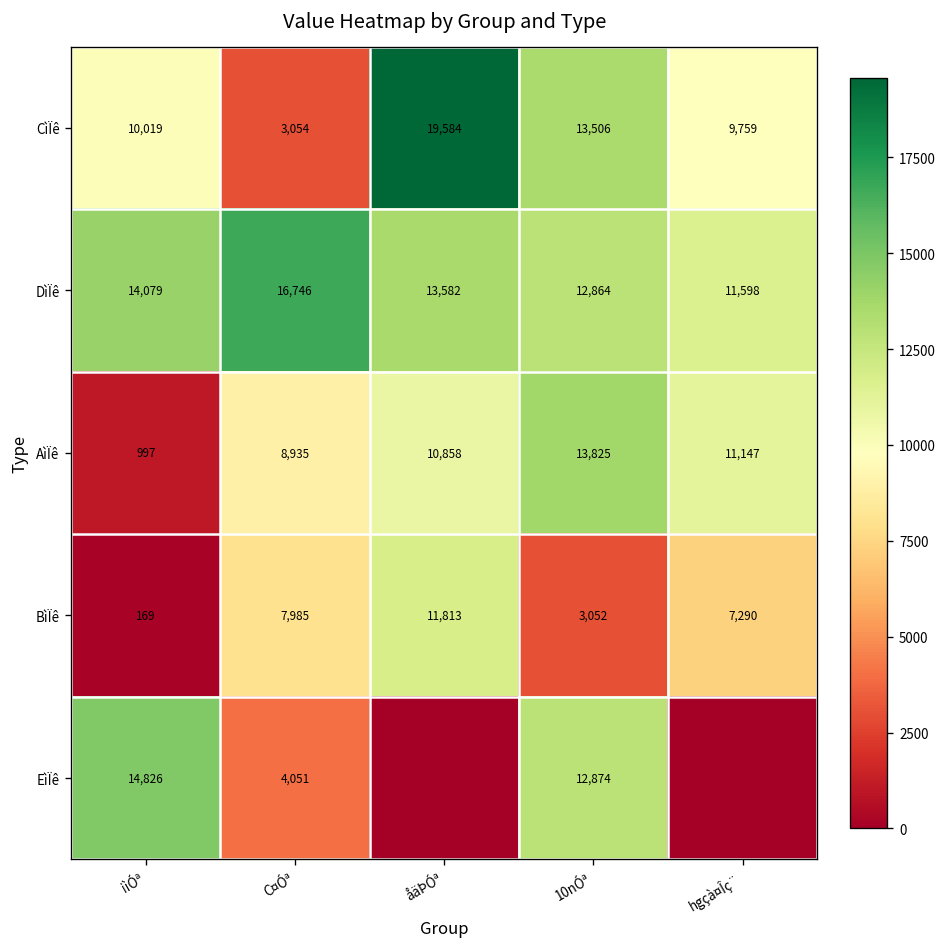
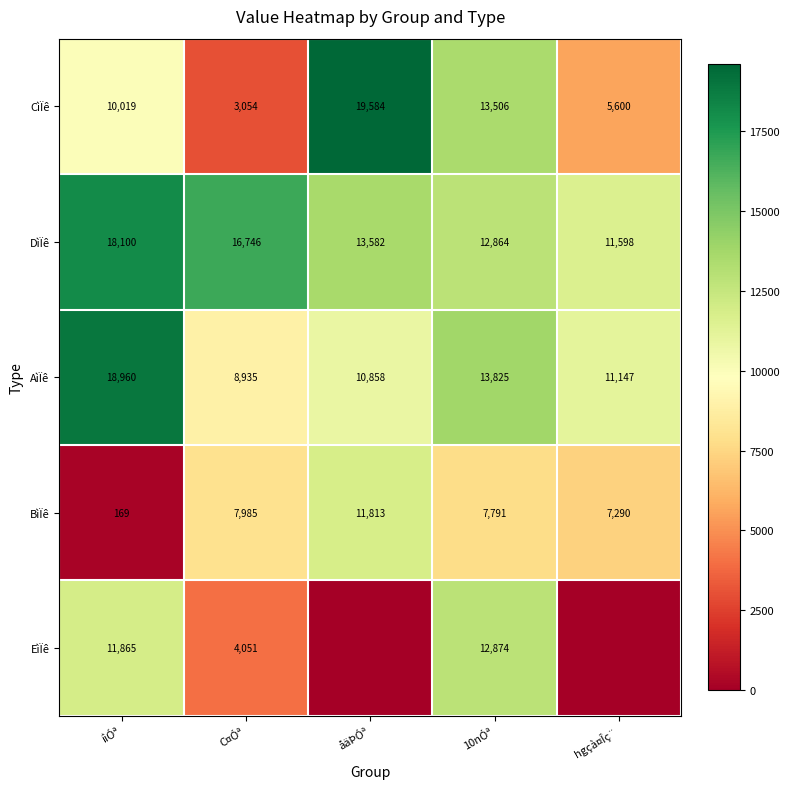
  {
    "CìÏê": {
      "iìÓª": "10,019",
      "C¤Óª": "3,054",
      "åäÞÓª": "19,584",
      "10nÓª": "13,506",
-     "hgçà¤Îç¨": "9,759"
+     "hgçà¤Îç¨": "5,600"
    },
    "DìÏê": {
-     "iìÓª": "14,079",
+     "iìÓª": "18,100",
      "C¤Óª": "16,746",
      "åäÞÓª": "13,582",
      "10nÓª": "12,864",
      "hgçà¤Îç¨": "11,598"
    },
    "AìÏê": {
-     "iìÓª": "997",
+     "iìÓª": "18,960",
      "C¤Óª": "8,935",
      "åäÞÓª": "10,858",
      "10nÓª": "13,825",
      "hgçà¤Îç¨": "11,147"
    },
    "BìÏê": {
      "iìÓª": "169",
      "C¤Óª": "7,985",
      "åäÞÓª": "11,813",
-     "10nÓª": "3,052",
+     "10nÓª": "7,791",
      "hgçà¤Îç¨": "7,290"
    },
    "EìÏê": {
-     "iìÓª": "14,826",
+     "iìÓª": "11,865",
      "C¤Óª": "4,051",
      "10nÓª": "12,874"
    }
  }
